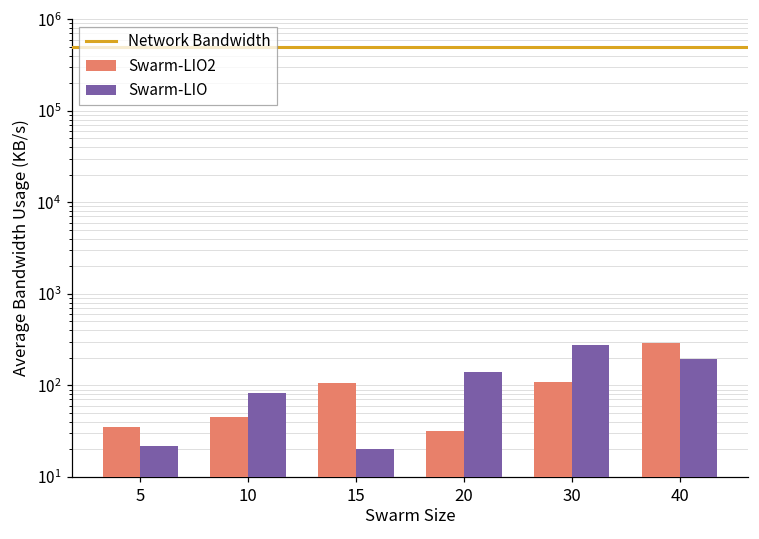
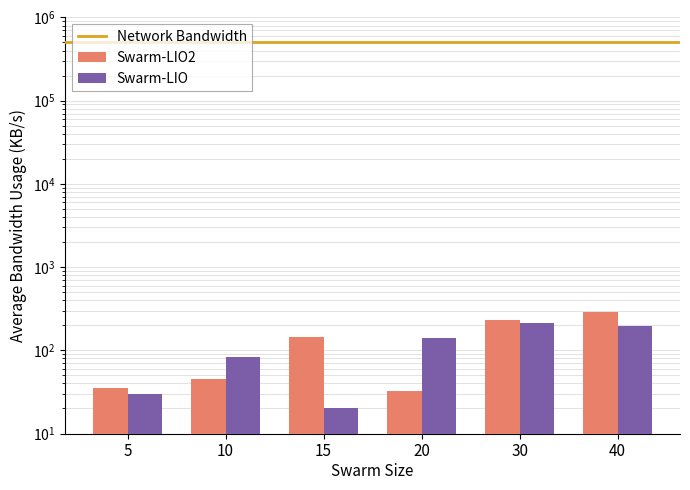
  {
    "Swarm-LIO2": {
      "5": 35,
      "10": 50,
-     "15": 110,
+     "15": 140,
      "20": 32,
-     "30": 110,
+     "30": 230,
      "40": 290
    },
    "Swarm-LIO": {
-     "5": 22,
+     "5": 30,
      "10": 80,
      "15": 20,
      "20": 140,
-     "30": 280,
+     "30": 210,
      "40": 200
    }
  }
